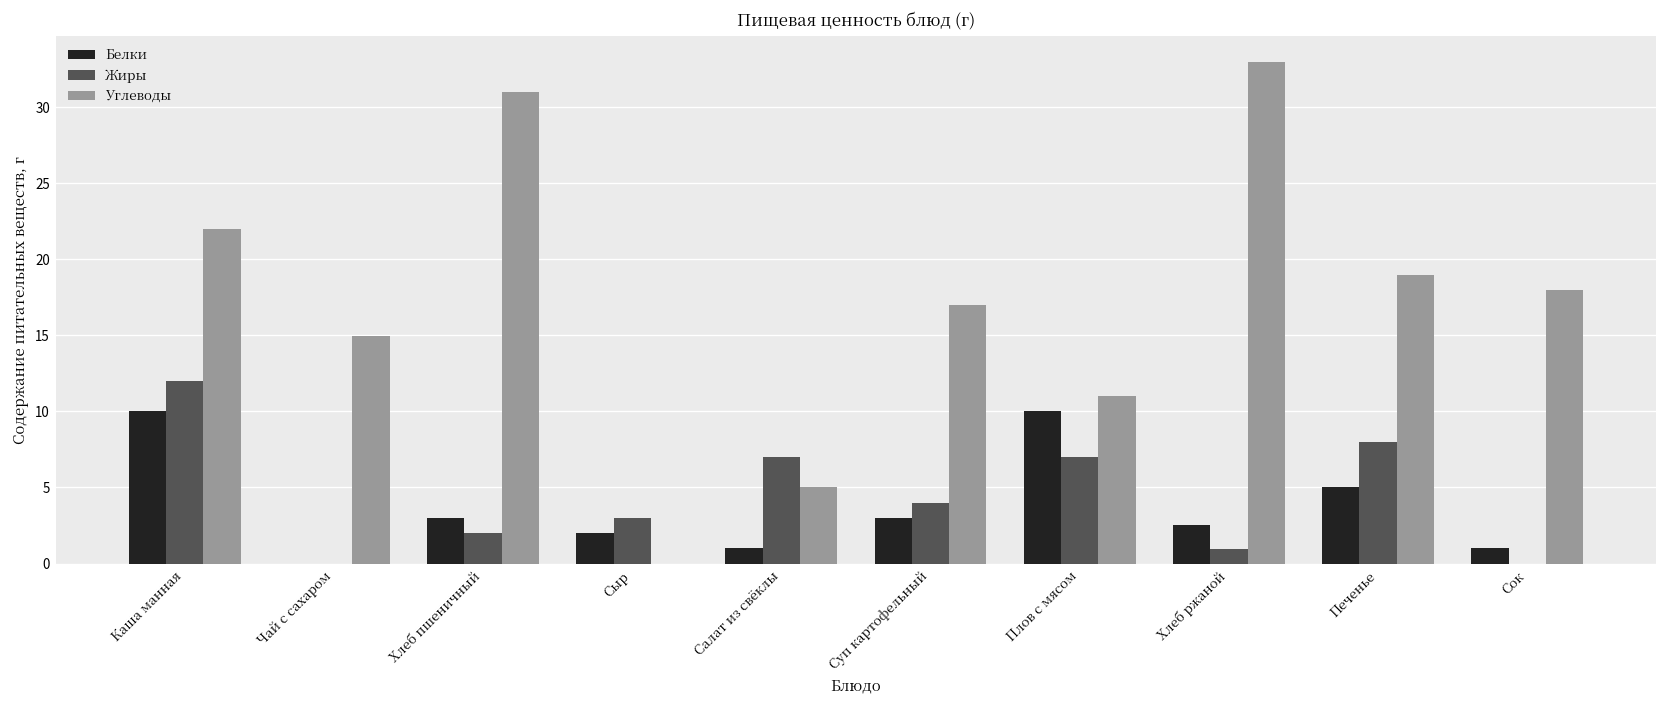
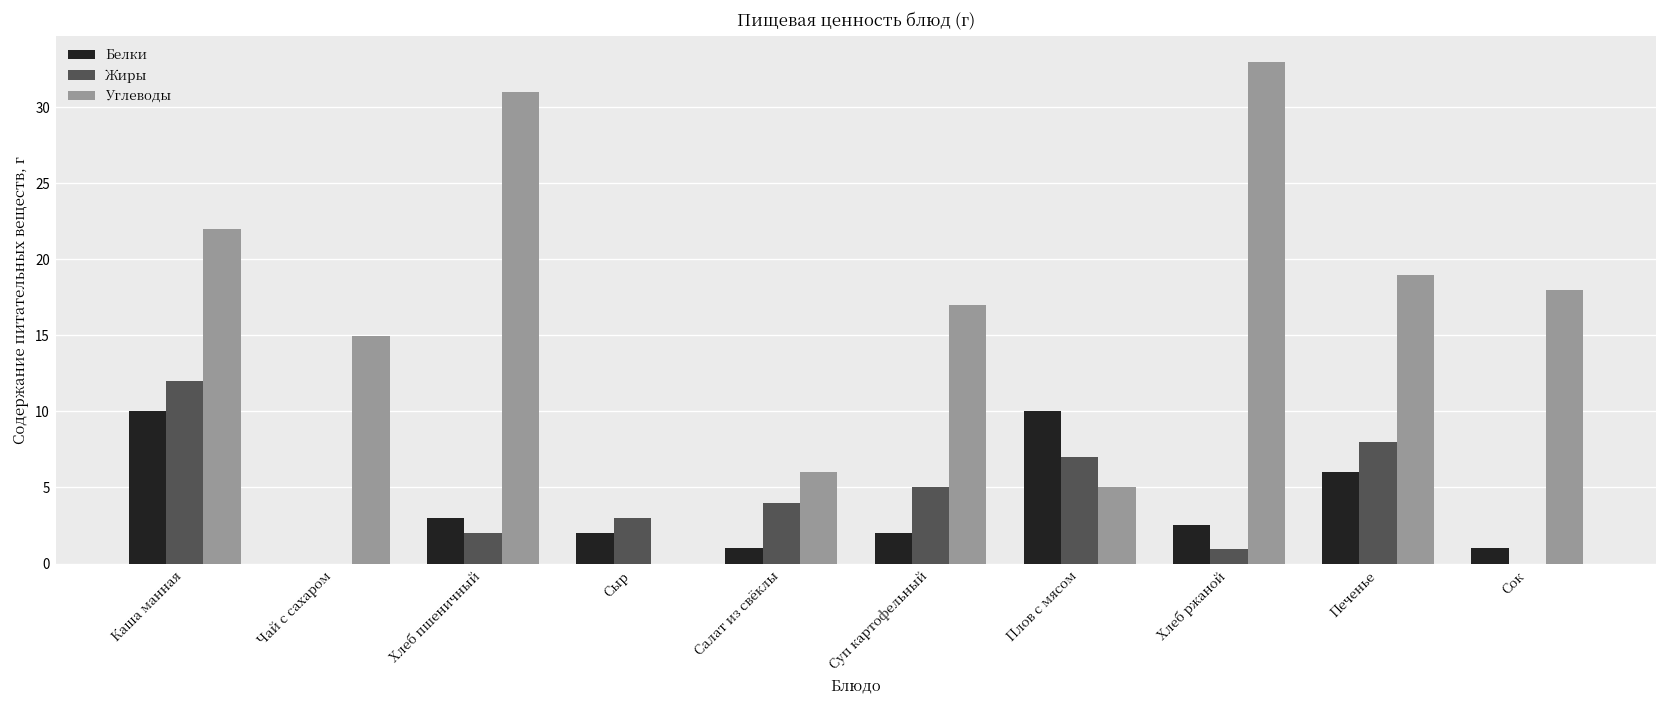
  {
    "Белки": {
      "Каша манная": 10,
      "Чай с сахаром": 0,
      "Хлеб пшеничный": 3,
      "Сыр": 2,
      "Салат из свёклы": 1,
-     "Суп картофельный": 3,
+     "Суп картофельный": 2,
      "Плов с мясом": 10,
      "Хлеб ржаной": 2.5,
-     "Печенье": 5,
+     "Печенье": 6,
      "Сок": 1
    },
    "Жиры": {
      "Каша манная": 12,
      "Чай с сахаром": 0,
      "Хлеб пшеничный": 2,
      "Сыр": 3,
-     "Салат из свёклы": 7,
-     "Суп картофельный": 4,
+     "Салат из свёклы": 4,
+     "Суп картофельный": 5,
      "Плов с мясом": 7,
      "Хлеб ржаной": 1,
      "Печенье": 8,
      "Сок": 0
    },
    "Углеводы": {
      "Каша манная": 22,
      "Чай с сахаром": 15,
      "Хлеб пшеничный": 31,
      "Сыр": 0,
-     "Салат из свёклы": 5,
+     "Салат из свёклы": 6,
      "Суп картофельный": 17,
-     "Плов с мясом": 11,
+     "Плов с мясом": 5,
      "Хлеб ржаной": 33,
      "Печенье": 19,
      "Сок": 18
    }
  }
